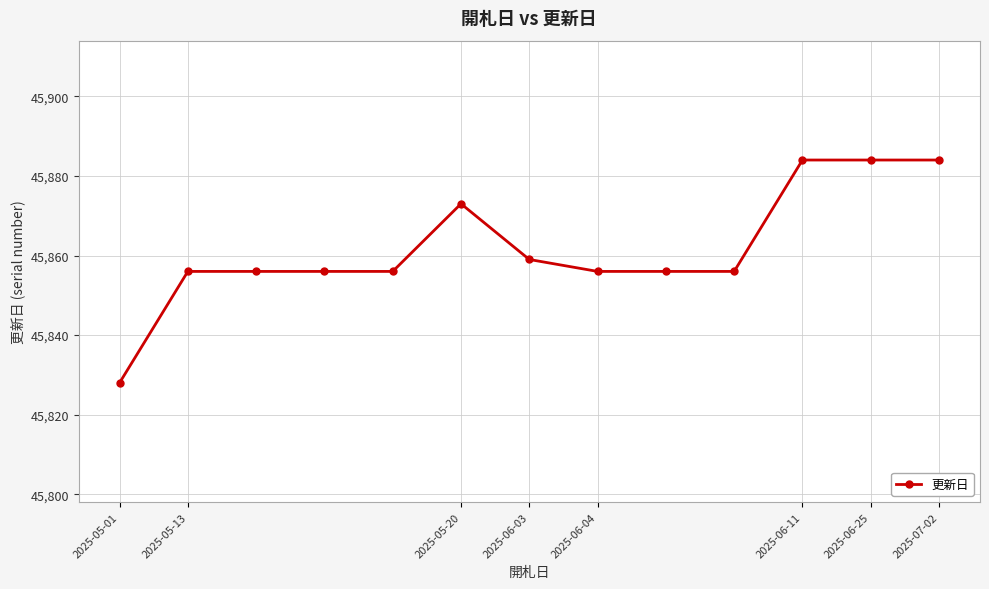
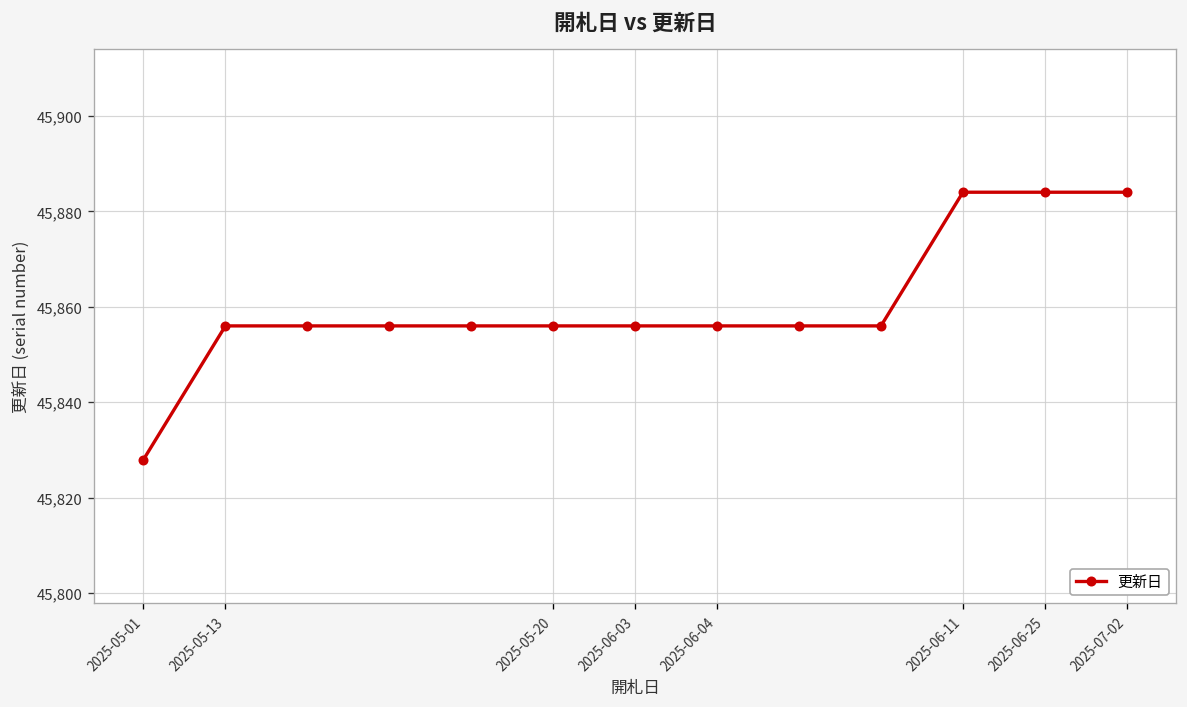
  {
    "2025-05-01": "45,828",
-   "2025-05-20": "45,873",
-   "2025-06-03": "45,859",
+   "2025-05-20": "45,856",
+   "2025-06-03": "45,856",
    "2025-06-11": "45,884",
    "2025-06-25": "45,884",
    "2025-07-02": "45,884"
  }
